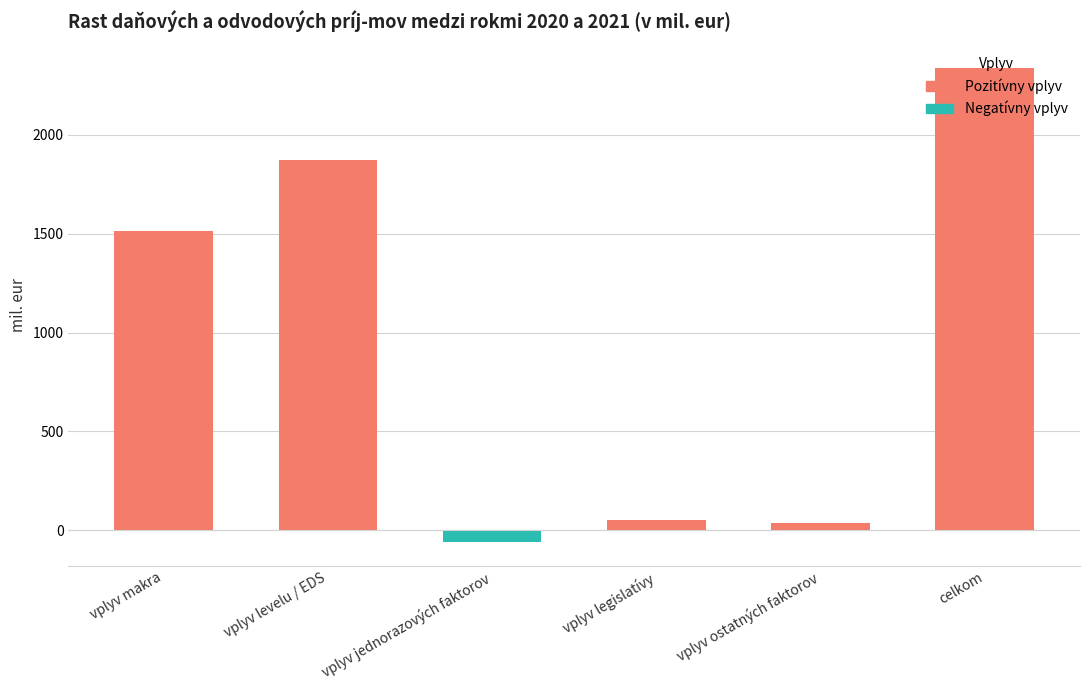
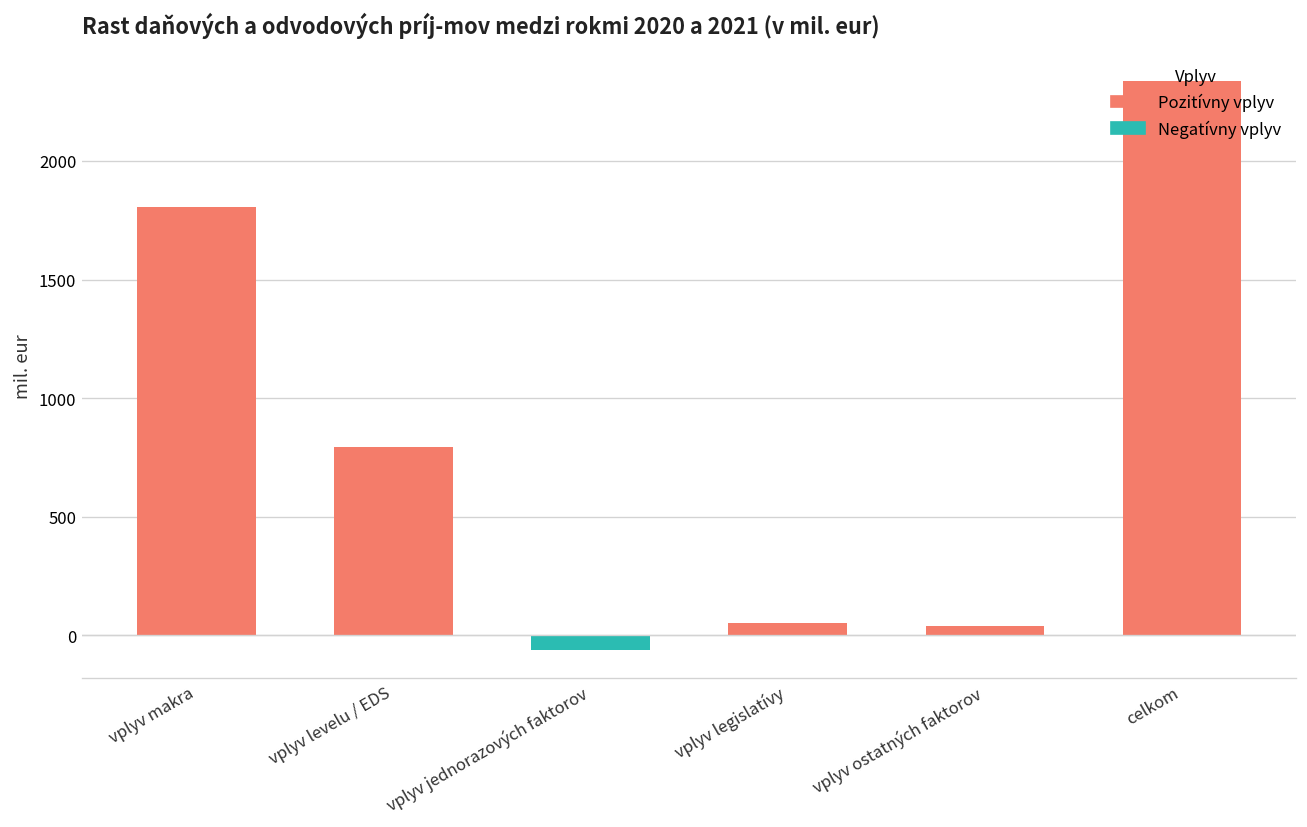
  {
-   "vplyv makra": 1510,
-   "vplyv levelu / EDS": 1870,
+   "vplyv makra": 1800,
+   "vplyv levelu / EDS": 800,
    "vplyv jednorazových faktorov": -60,
    "vplyv legislatívy": 50,
    "vplyv ostatných faktorov": 40,
    "celkom": 2340
  }
